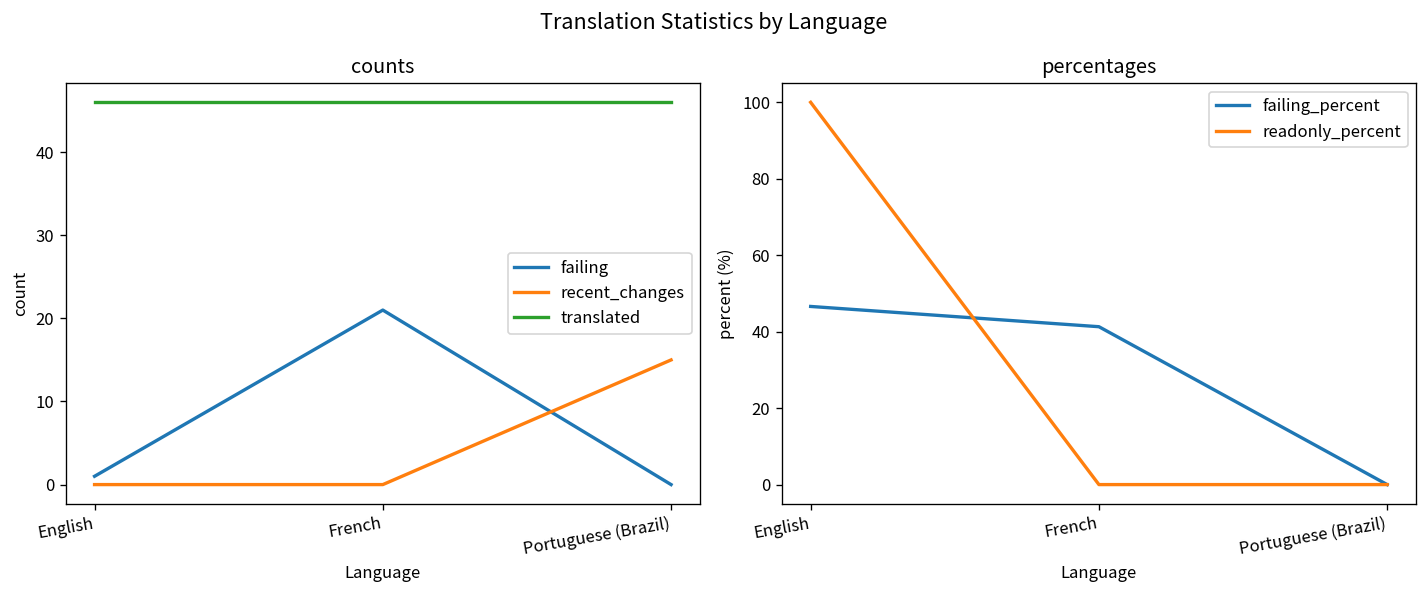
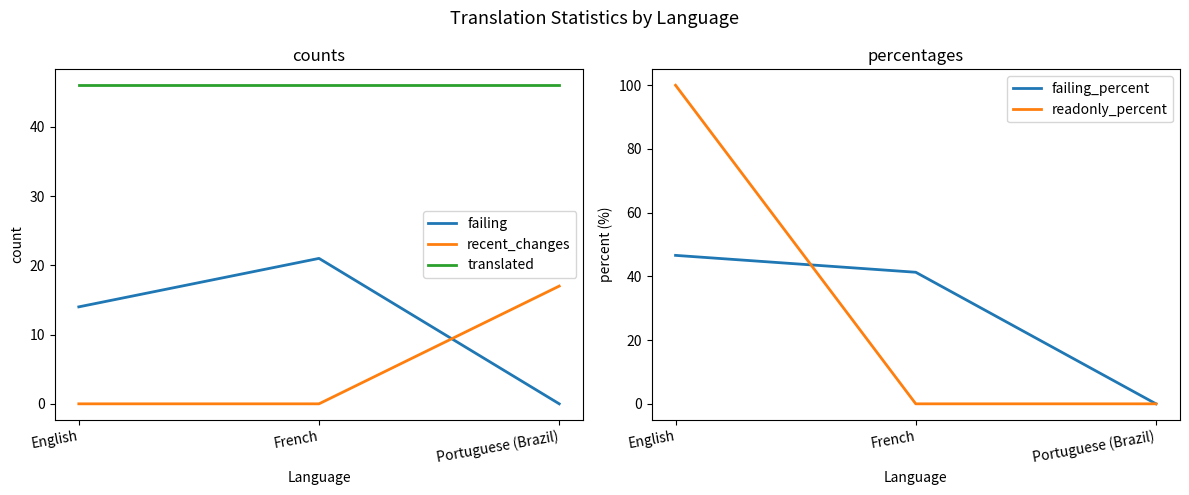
  {
    "counts": {
      "failing": {
-       "English": 1,
+       "English": 14,
        "French": 21,
        "Portuguese (Brazil)": 0
      },
      "recent_changes": {
        "English": 0,
        "French": 0,
-       "Portuguese (Brazil)": 15
+       "Portuguese (Brazil)": 17
      },
      "translated": {
        "English": 46,
        "French": 46,
        "Portuguese (Brazil)": 46
      }
    },
    "percentages": {
      "failing_percent": {
        "English": 47,
        "French": 41
      },
      "readonly_percent": {
        "English": 100,
        "French": 0
      }
    }
  }
